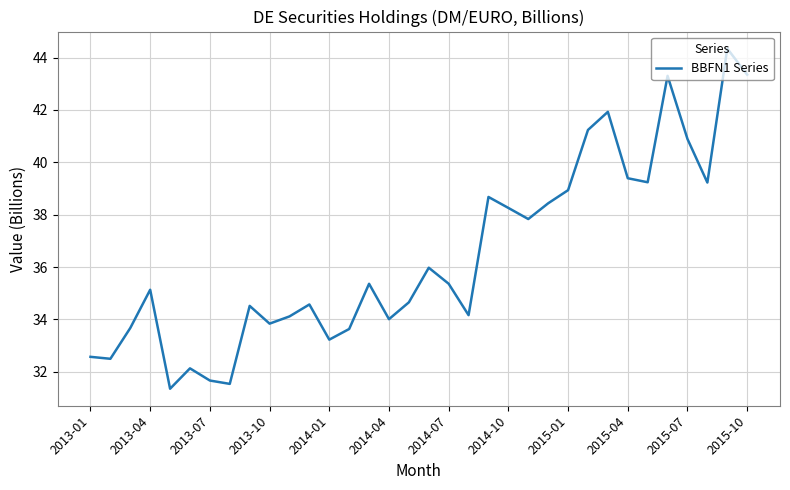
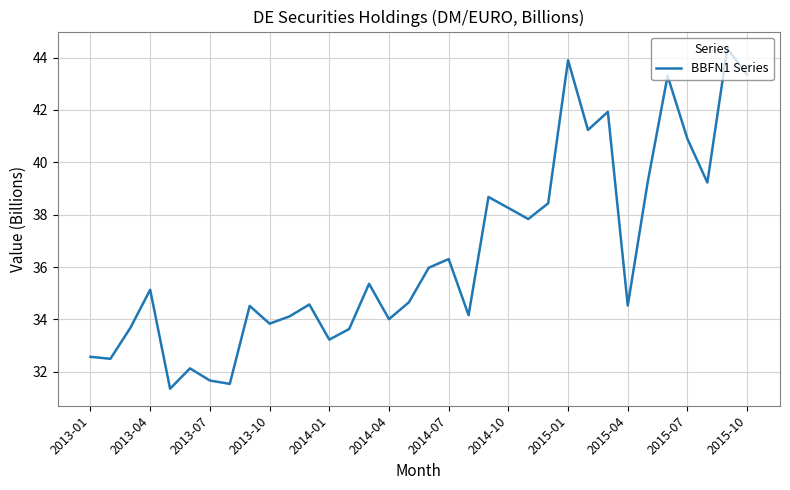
  {
    "2013-01": 32.6,
    "2013-04": 35.1,
    "2013-07": 31.7,
    "2013-10": 33.8,
    "2014-01": 33.2,
    "2014-04": 34.0,
-   "2014-07": 35.4,
+   "2014-07": 36.3,
    "2014-10": 38.3,
-   "2015-01": 38.9,
-   "2015-04": 39.4,
+   "2015-01": 43.9,
+   "2015-04": 34.5,
    "2015-07": 40.9
  }
